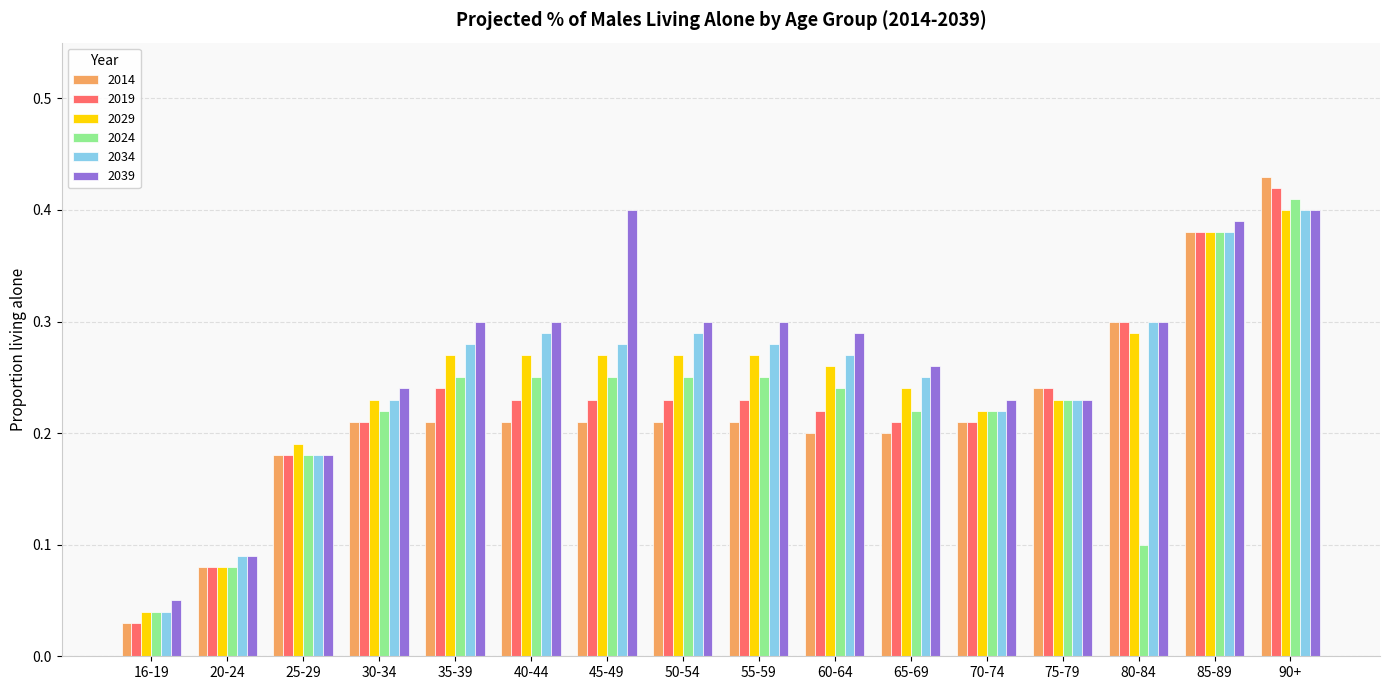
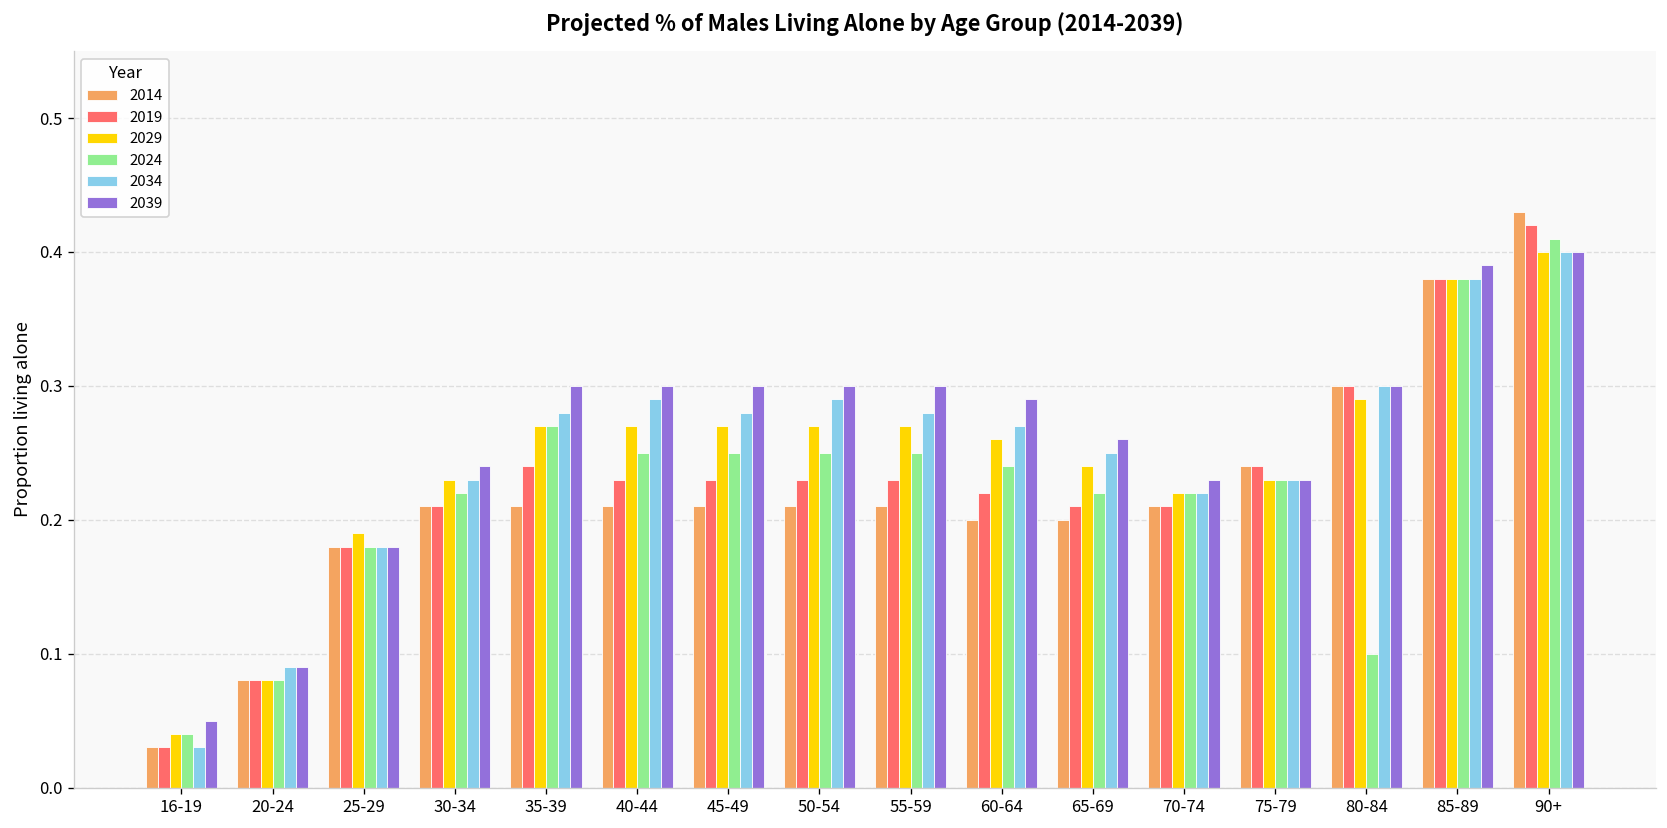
  {
    "2029": {
      "16-19": 0.04,
      "20-24": 0.08,
      "25-29": 0.19,
      "30-34": 0.23,
      "35-39": 0.27,
      "40-44": 0.27,
      "45-49": 0.27,
      "50-54": 0.27,
      "55-59": 0.27,
      "60-64": 0.26,
      "65-69": 0.24,
      "70-74": 0.22,
      "75-79": 0.23,
      "80-84": 0.29,
      "85-89": 0.38,
      "90+": 0.40
    },
    "2024": {
      "16-19": 0.04,
      "20-24": 0.08,
      "25-29": 0.18,
      "30-34": 0.22,
-     "35-39": 0.25,
+     "35-39": 0.27,
      "40-44": 0.25,
      "45-49": 0.25,
      "50-54": 0.25,
      "55-59": 0.25,
      "60-64": 0.24,
      "65-69": 0.22,
      "70-74": 0.22,
      "75-79": 0.23,
      "80-84": 0.10,
      "85-89": 0.38,
      "90+": 0.41
    },
    "2034": {
-     "16-19": 0.04,
+     "16-19": 0.03,
      "20-24": 0.09,
      "25-29": 0.18,
      "30-34": 0.23,
      "35-39": 0.28,
      "40-44": 0.29,
      "45-49": 0.28,
      "50-54": 0.29,
      "55-59": 0.28,
      "60-64": 0.27,
      "65-69": 0.25,
      "70-74": 0.22,
      "75-79": 0.23,
      "80-84": 0.30,
      "85-89": 0.38,
      "90+": 0.40
    },
    "2039": {
      "16-19": 0.050,
      "20-24": 0.090,
      "25-29": 0.180,
      "30-34": 0.240,
      "35-39": 0.3,
      "40-44": 0.3,
-     "45-49": 0.4,
+     "45-49": 0.3,
      "50-54": 0.3,
      "55-59": 0.3,
      "60-64": 0.290,
      "65-69": 0.260,
      "70-74": 0.230,
      "75-79": 0.230,
      "80-84": 0.3,
      "85-89": 0.390,
      "90+": 0.4
    }
  }
